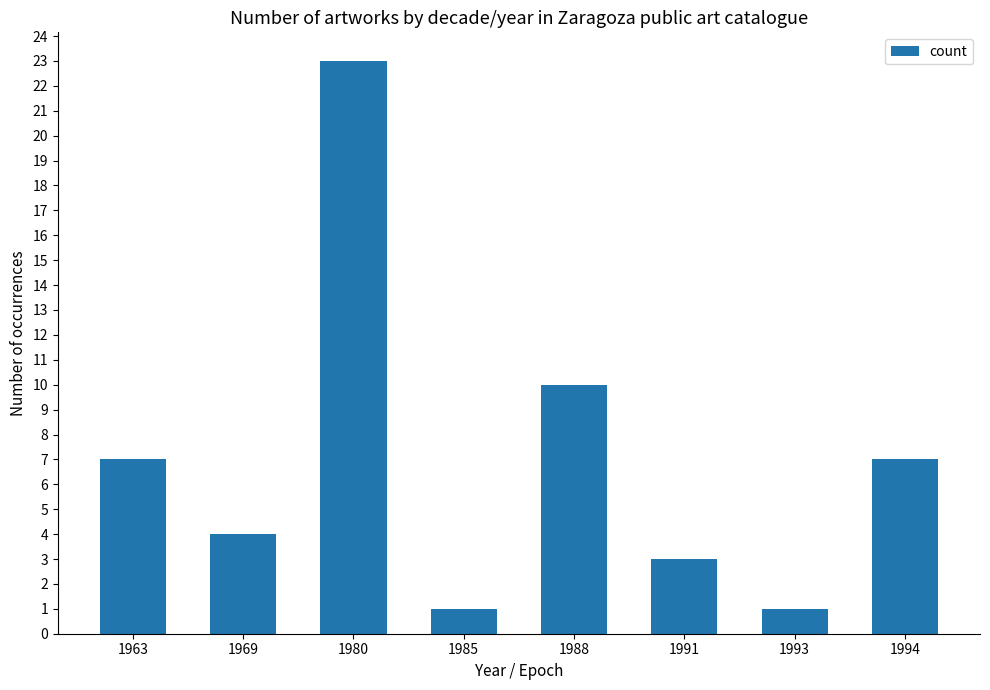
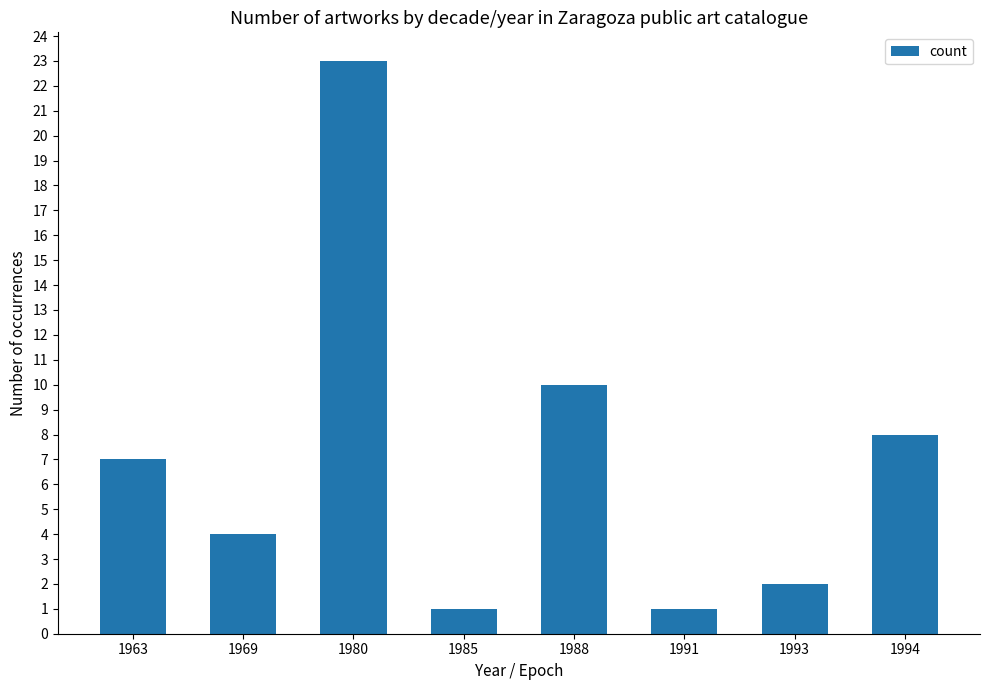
  {
    "1963": 7,
    "1969": 4,
    "1980": 23,
    "1985": 1,
    "1988": 10,
-   "1991": 3,
-   "1993": 1,
-   "1994": 7
+   "1991": 1,
+   "1993": 2,
+   "1994": 8
  }
